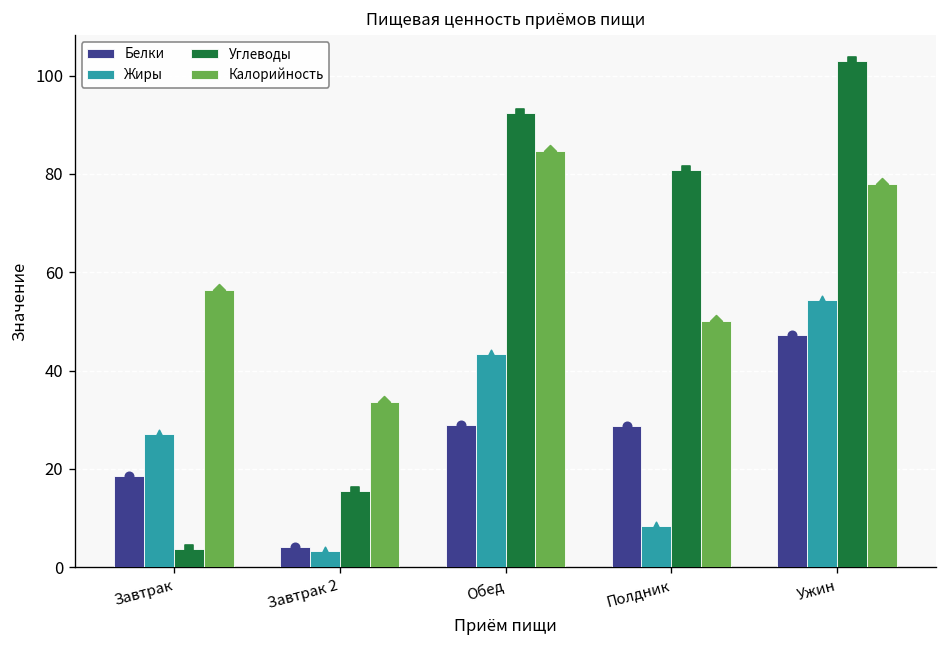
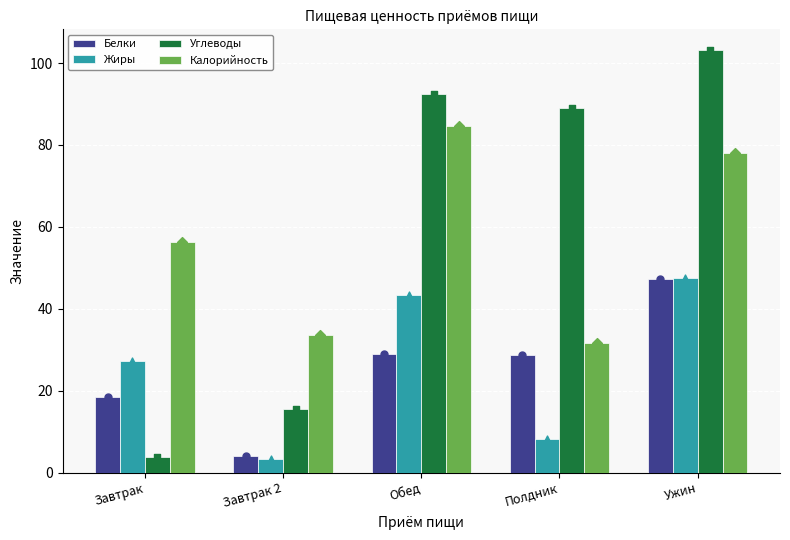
  {
    "Белки": {
      "Завтрак": 19,
      "Завтрак 2": 4,
      "Обед": 29,
      "Полдник": 29,
      "Ужин": 47
    },
    "Жиры": {
      "Завтрак": 27,
      "Завтрак 2": 3,
      "Обед": 43,
      "Полдник": 8,
-     "Ужин": 54
+     "Ужин": 47
    },
    "Углеводы": {
      "Завтрак": 4,
      "Завтрак 2": 16,
      "Обед": 92,
-     "Полдник": 81,
+     "Полдник": 89,
      "Ужин": 103
    },
    "Калорийность": {
      "Завтрак": 56,
      "Завтрак 2": 34,
      "Обед": 85,
-     "Полдник": 50,
+     "Полдник": 32,
      "Ужин": 78
    }
  }
